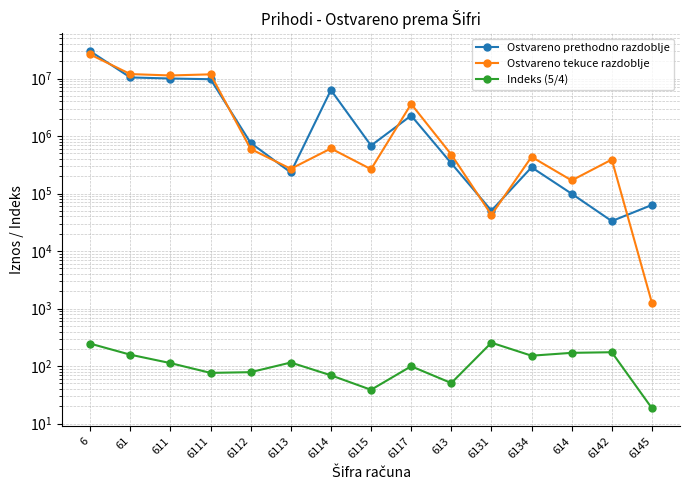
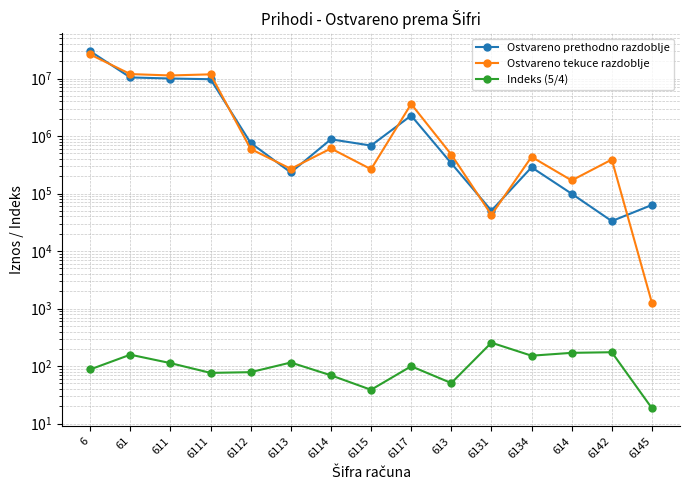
  {
    "Ostvareno prethodno razdoblje": {
      "6": 30000000,
      "61": 10000000,
      "611": 10000000,
      "6111": 10000000,
      "6112": 800000,
      "6113": 230000,
-     "6114": 6000000,
+     "6114": 900000,
      "6115": 700000,
      "6117": 2300000,
      "613": 300000,
      "6131": 50000,
      "6134": 300000,
      "614": 100000,
      "6142": 30000,
      "6145": 60000
    },
    "Ostvareno tekuce razdoblje": {
      "6": 30000000,
      "61": 12000000,
      "611": 11000000,
      "6111": 12000000,
      "6112": 600000,
      "6113": 300000,
      "6114": 600000,
      "6115": 300000,
      "6117": 4000000,
      "613": 500000,
      "6131": 40000,
      "6134": 400000,
      "614": 170000,
      "6142": 400000,
      "6145": 1300
    },
    "Indeks (5/4)": {
-     "6": 250,
+     "6": 90,
      "61": 160,
      "611": 110,
      "6111": 80,
      "6112": 80,
      "6113": 120,
      "6114": 70,
      "6115": 40,
      "6117": 100,
      "613": 50,
      "6131": 300,
      "6134": 150,
      "614": 170,
      "6142": 170,
      "6145": 19
    }
  }
